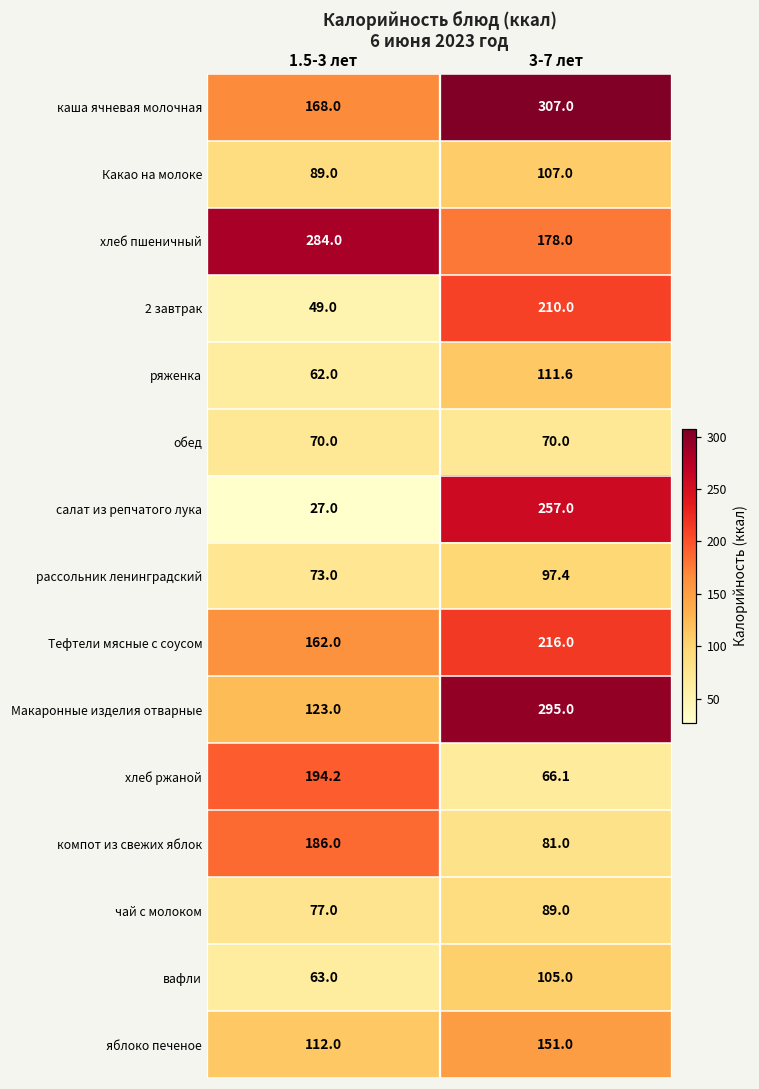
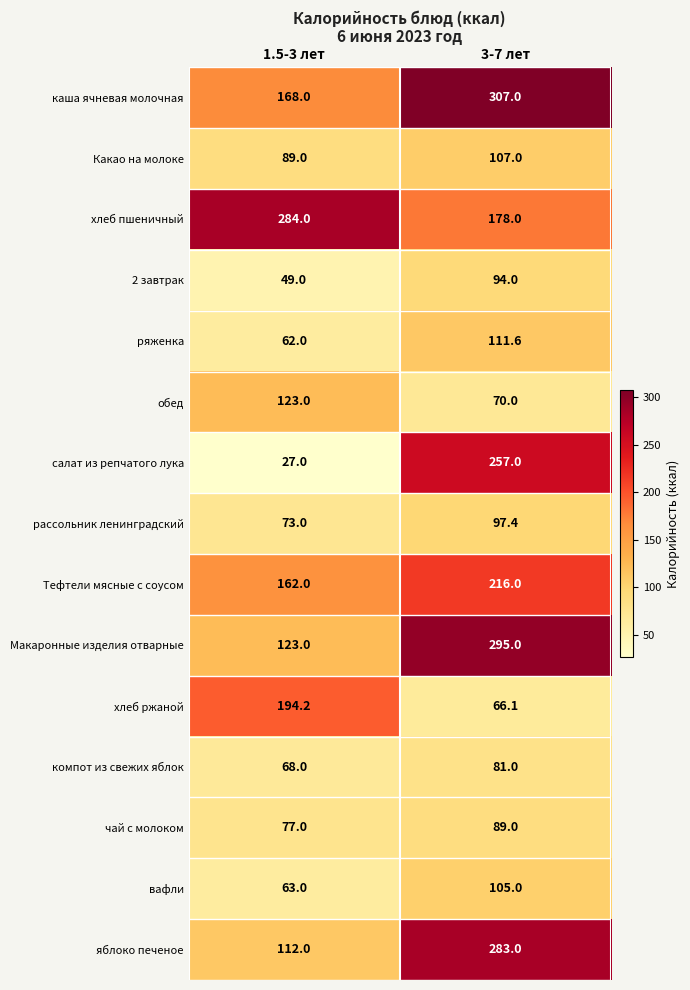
  {
    "каша ячневая молочная": {
      "1.5-3 лет": 168.0,
      "3-7 лет": 307.0
    },
    "Какао на молоке": {
      "1.5-3 лет": 89.0,
      "3-7 лет": 107.0
    },
    "хлеб пшеничный": {
      "1.5-3 лет": 284.0,
      "3-7 лет": 178.0
    },
    "2 завтрак": {
      "1.5-3 лет": 49.0,
-     "3-7 лет": 210.0
+     "3-7 лет": 94.0
    },
    "ряженка": {
      "1.5-3 лет": 62.0,
      "3-7 лет": 111.6
    },
    "обед": {
-     "1.5-3 лет": 70.0,
+     "1.5-3 лет": 123.0,
      "3-7 лет": 70.0
    },
    "салат из репчатого лука": {
      "1.5-3 лет": 27.0,
      "3-7 лет": 257.0
    },
    "рассольник ленинградский": {
      "1.5-3 лет": 73.0,
      "3-7 лет": 97.4
    },
    "Тефтели мясные с соусом": {
      "1.5-3 лет": 162.0,
      "3-7 лет": 216.0
    },
    "Макаронные изделия отварные": {
      "1.5-3 лет": 123.0,
      "3-7 лет": 295.0
    },
    "хлеб ржаной": {
      "1.5-3 лет": 194.2,
      "3-7 лет": 66.1
    },
    "компот из свежих яблок": {
-     "1.5-3 лет": 186.0,
+     "1.5-3 лет": 68.0,
      "3-7 лет": 81.0
    },
    "чай с молоком": {
      "1.5-3 лет": 77.0,
      "3-7 лет": 89.0
    },
    "вафли": {
      "1.5-3 лет": 63.0,
      "3-7 лет": 105.0
    },
    "яблоко печеное": {
      "1.5-3 лет": 112.0,
-     "3-7 лет": 151.0
+     "3-7 лет": 283.0
    }
  }
